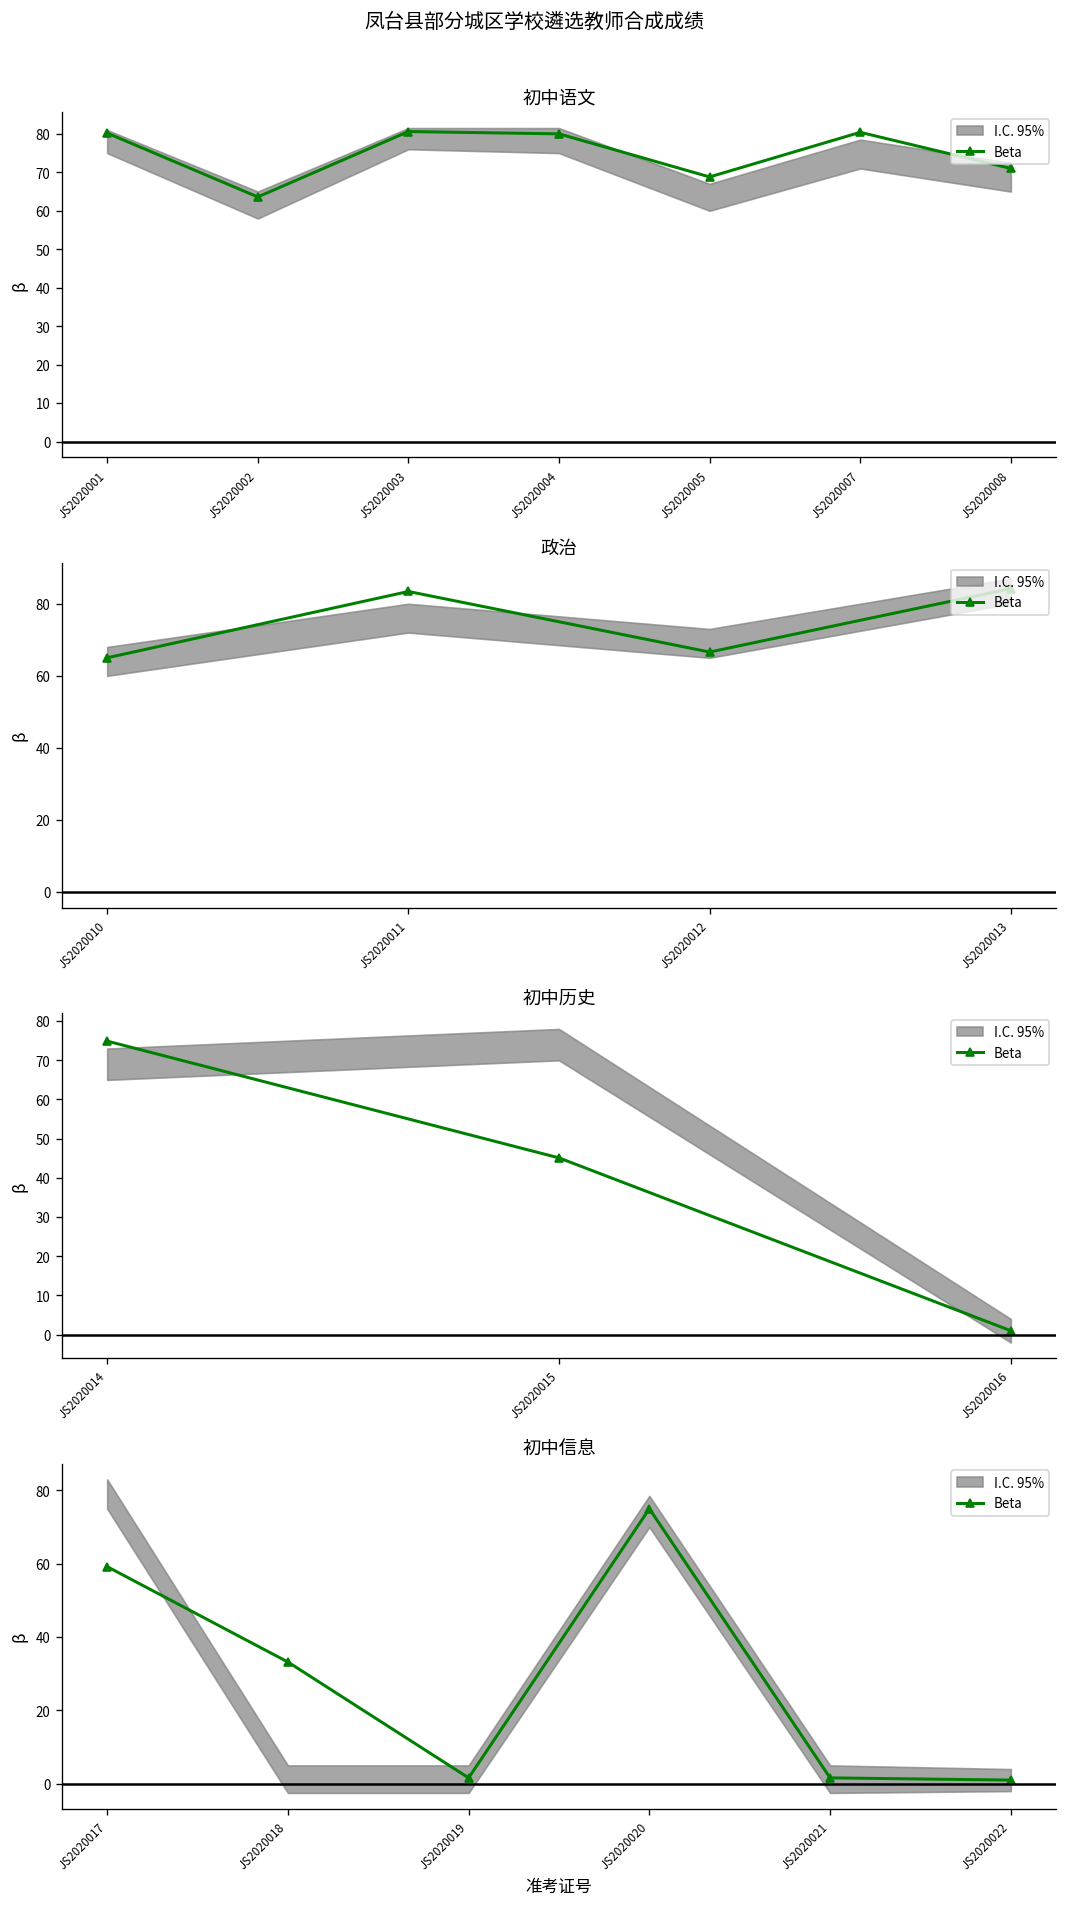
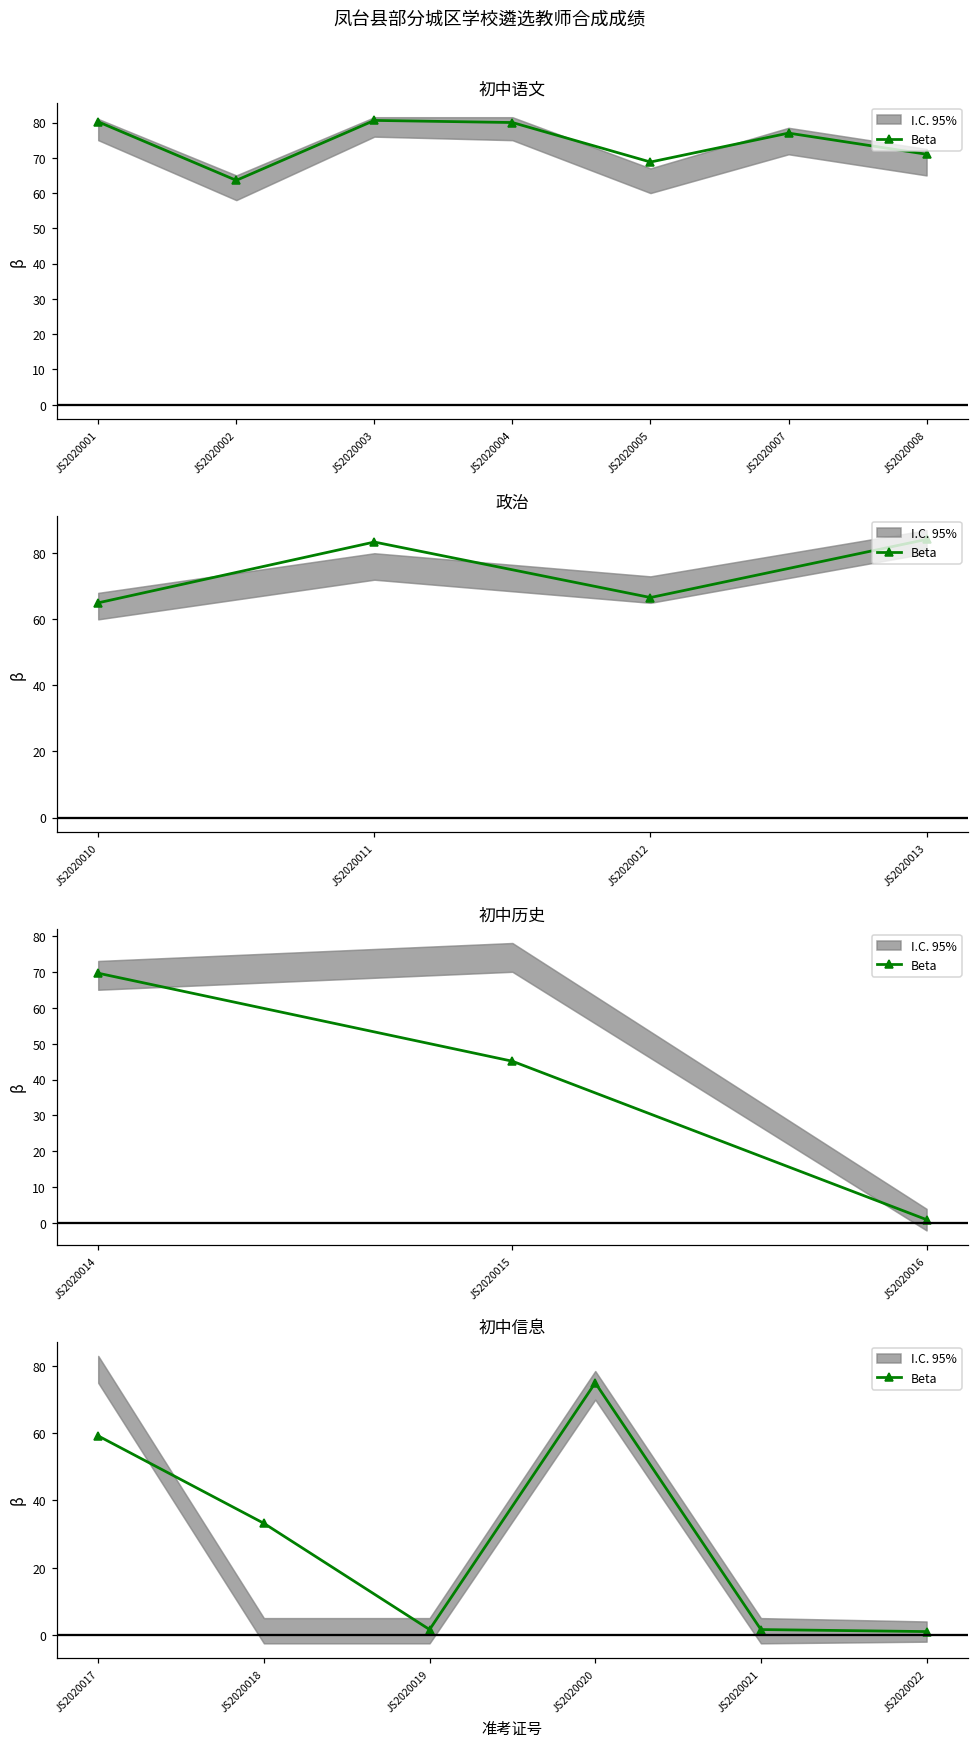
  {
    "初中语文": {
      "Beta": {
        "JS2020001": 80,
        "JS2020002": 64,
        "JS2020003": 81,
        "JS2020004": 80,
        "JS2020005": 69,
-       "JS2020007": 80,
+       "JS2020007": 77,
        "JS2020008": 71
      }
    },
    "政治": {
      "Beta": {
        "JS2020010": 65,
        "JS2020011": 83,
        "JS2020012": 67
      }
    },
    "初中历史": {
      "Beta": {
-       "JS2020014": 75,
+       "JS2020014": 70,
        "JS2020015": 45,
        "JS2020016": 1
      }
    },
    "初中信息": {
      "Beta": {
        "JS2020017": 59,
        "JS2020018": 33,
        "JS2020019": 2,
        "JS2020020": 75,
        "JS2020021": 2,
        "JS2020022": 1
      }
    }
  }
